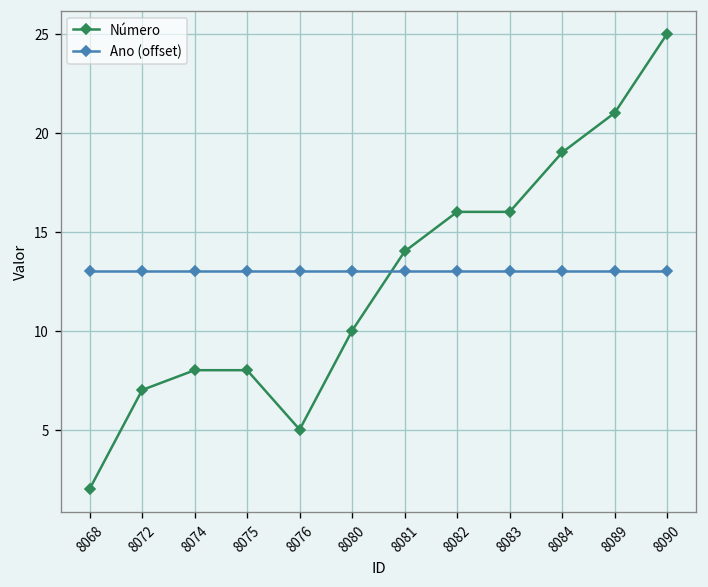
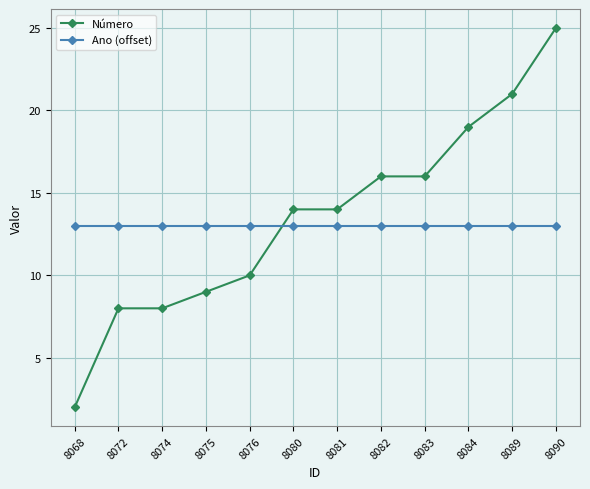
  {
    "Número": {
      "8068": 2,
-     "8072": 7,
+     "8072": 8,
      "8074": 8,
-     "8075": 8,
-     "8076": 5,
-     "8080": 10,
+     "8075": 9,
+     "8076": 10,
+     "8080": 14,
      "8081": 14,
      "8082": 16,
      "8083": 16,
      "8084": 19,
      "8089": 21,
      "8090": 25
    },
    "Ano (offset)": {
      "8068": 13,
      "8072": 13,
      "8074": 13,
      "8075": 13,
      "8076": 13,
      "8080": 13,
      "8081": 13,
      "8082": 13,
      "8083": 13,
      "8084": 13,
      "8089": 13,
      "8090": 13
    }
  }
